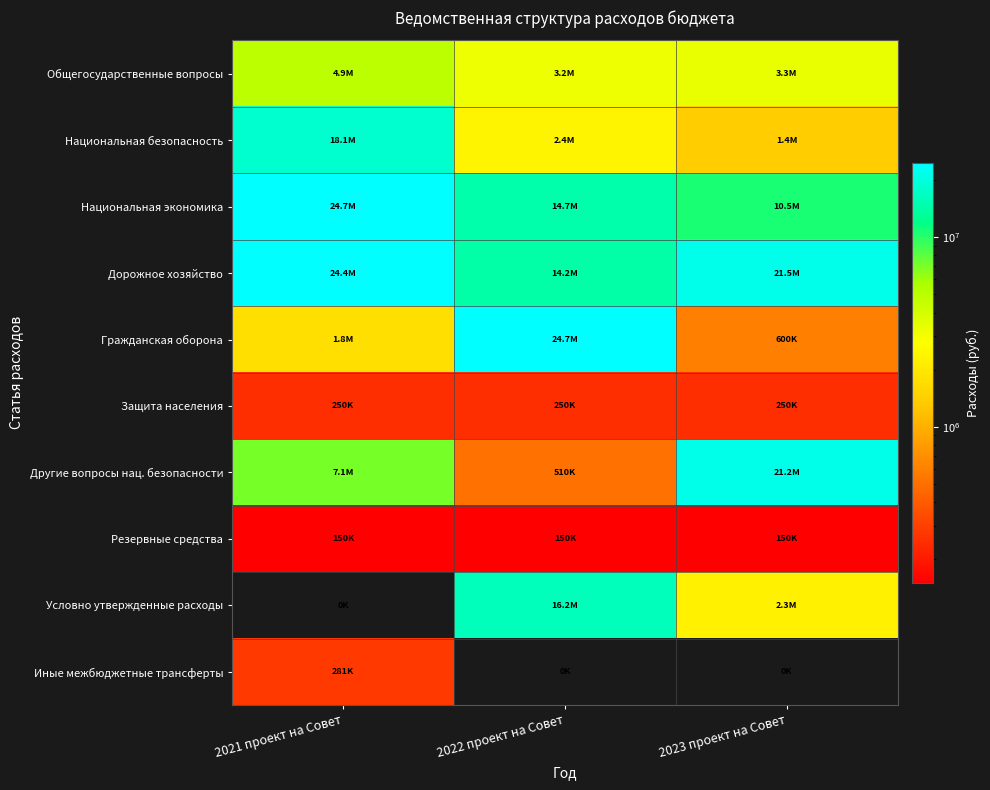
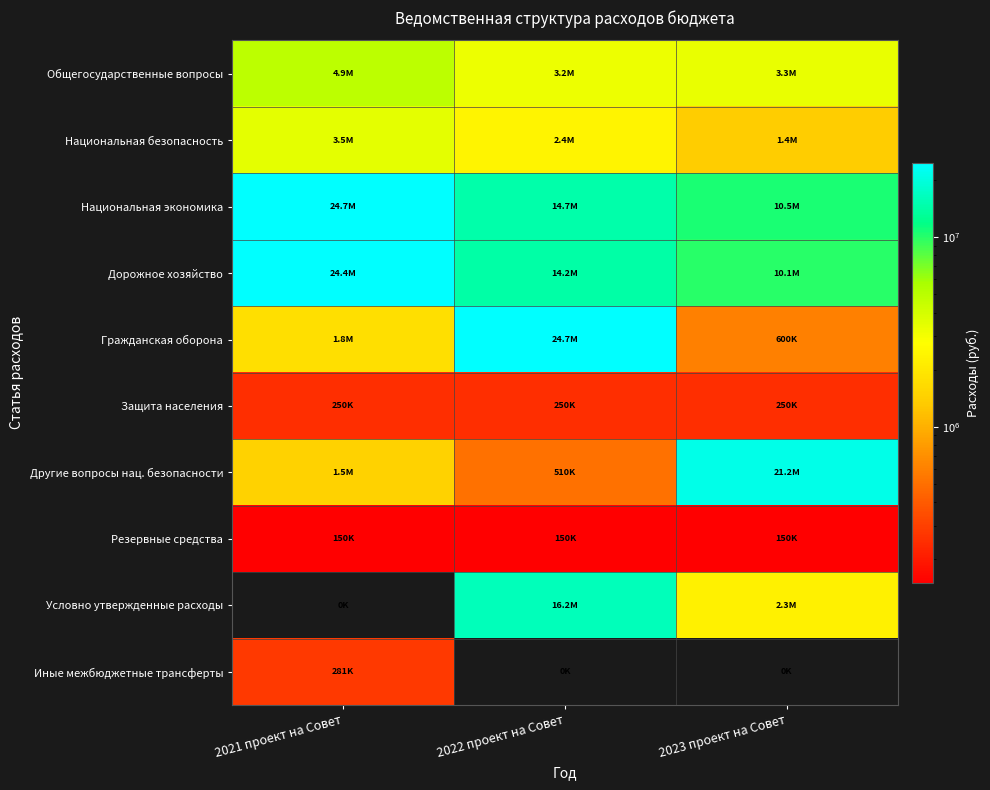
  {
    "Общегосударственные вопросы": {
      "2021 проект на Совет": "4.9M",
      "2022 проект на Совет": "3.2M",
      "2023 проект на Совет": "3.3M"
    },
    "Национальная безопасность": {
-     "2021 проект на Совет": "18.1M",
+     "2021 проект на Совет": "3.5M",
      "2022 проект на Совет": "2.4M",
      "2023 проект на Совет": "1.4M"
    },
    "Национальная экономика": {
      "2021 проект на Совет": "24.7M",
      "2022 проект на Совет": "14.7M",
      "2023 проект на Совет": "10.5M"
    },
    "Дорожное хозяйство": {
      "2021 проект на Совет": "24.4M",
      "2022 проект на Совет": "14.2M",
-     "2023 проект на Совет": "21.5M"
+     "2023 проект на Совет": "10.1M"
    },
    "Гражданская оборона": {
      "2021 проект на Совет": "1.8M",
      "2022 проект на Совет": "24.7M",
      "2023 проект на Совет": "600K"
    },
    "Защита населения": {
      "2021 проект на Совет": "250K",
      "2022 проект на Совет": "250K",
      "2023 проект на Совет": "250K"
    },
    "Другие вопросы нац. безопасности": {
-     "2021 проект на Совет": "7.1M",
+     "2021 проект на Совет": "1.5M",
      "2022 проект на Совет": "510K",
      "2023 проект на Совет": "21.2M"
    },
    "Резервные средства": {
      "2021 проект на Совет": "150K",
      "2022 проект на Совет": "150K",
      "2023 проект на Совет": "150K"
    },
    "Условно утвержденные расходы": {
      "2022 проект на Совет": "16.2M",
      "2023 проект на Совет": "2.3M"
    },
    "Иные межбюджетные трансферты": {
      "2021 проект на Совет": "281K"
    }
  }
